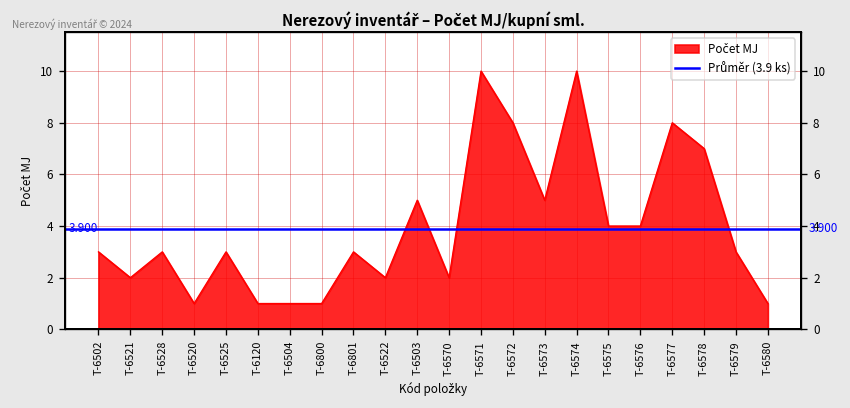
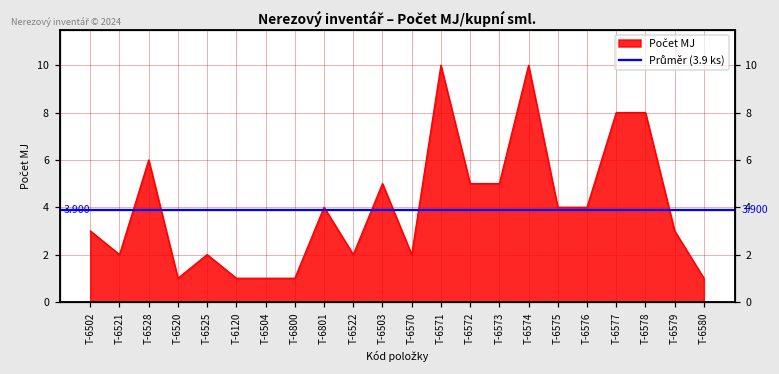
  {
    "T-6521": 2,
-   "T-6528": 3,
+   "T-6528": 6,
    "T-6520": 1,
-   "T-6525": 3,
+   "T-6525": 2,
    "T-6120": 1,
    "T-6504": 1,
    "T-6800": 1,
-   "T-6801": 3,
+   "T-6801": 4,
    "T-6522": 2,
    "T-6503": 5,
    "T-6570": 2,
    "T-6571": 10,
-   "T-6572": 8,
+   "T-6572": 5,
    "T-6573": 5,
    "T-6574": 10,
    "T-6575": 4,
    "T-6576": 4,
    "T-6577": 8,
-   "T-6578": 7,
+   "T-6578": 8,
    "T-6579": 3,
    "T-6580": 1
  }
